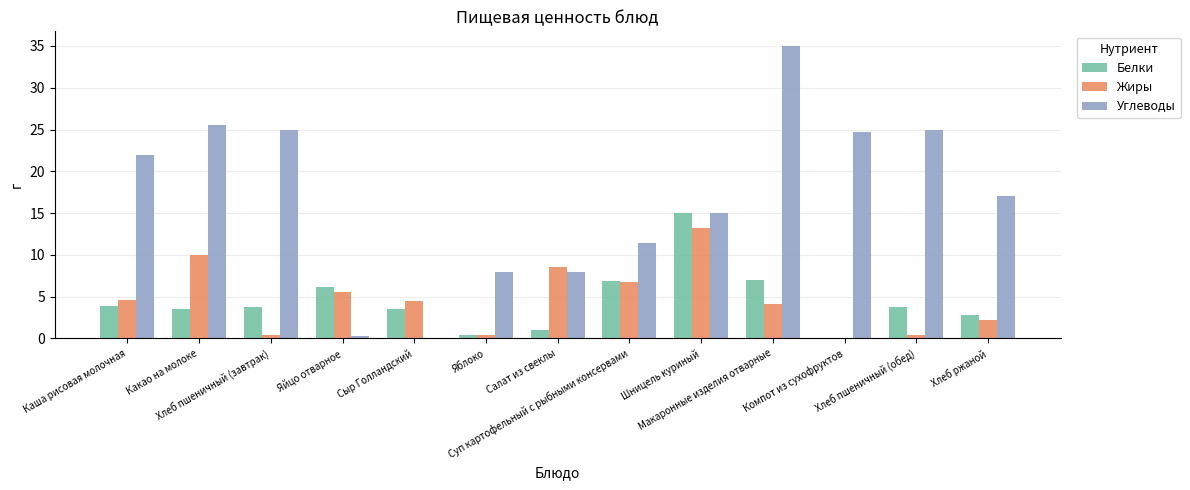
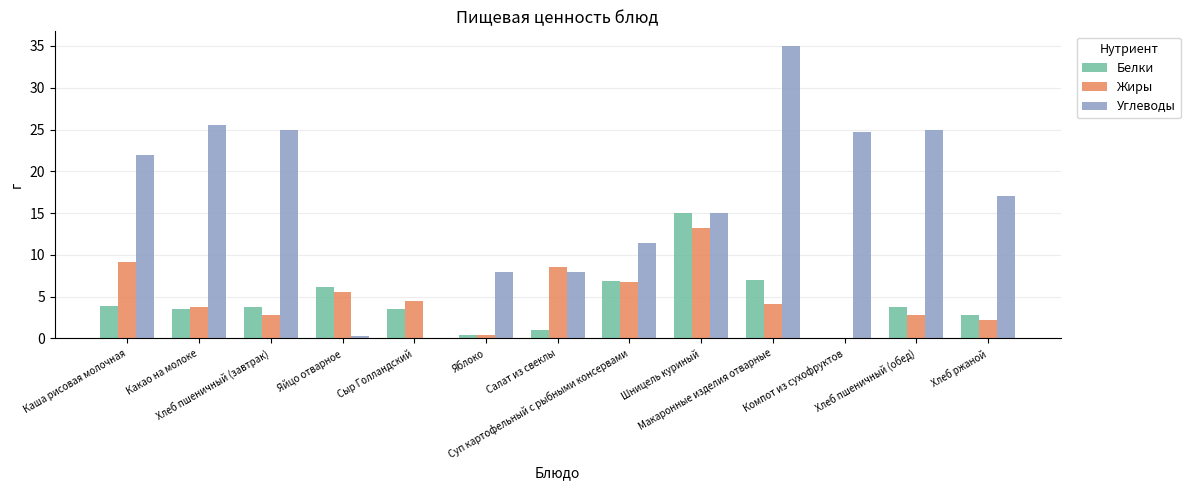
  {
    "Жиры": {
-     "Каша рисовая молочная": 5,
-     "Какао на молоке": 10,
-     "Хлеб пшеничный (завтрак)": 0,
+     "Каша рисовая молочная": 9,
+     "Какао на молоке": 4,
+     "Хлеб пшеничный (завтрак)": 3,
      "Яйцо отварное": 6,
      "Сыр Голландский": 4,
      "Яблоко": 0,
      "Салат из свеклы": 9,
      "Суп картофельный с рыбными консервами": 7,
      "Шницель куриный": 13,
      "Макаронные изделия отварные": 4,
      "Компот из сухофруктов": 0,
-     "Хлеб пшеничный (обед)": 0,
+     "Хлеб пшеничный (обед)": 3,
      "Хлеб ржаной": 2
    }
  }
